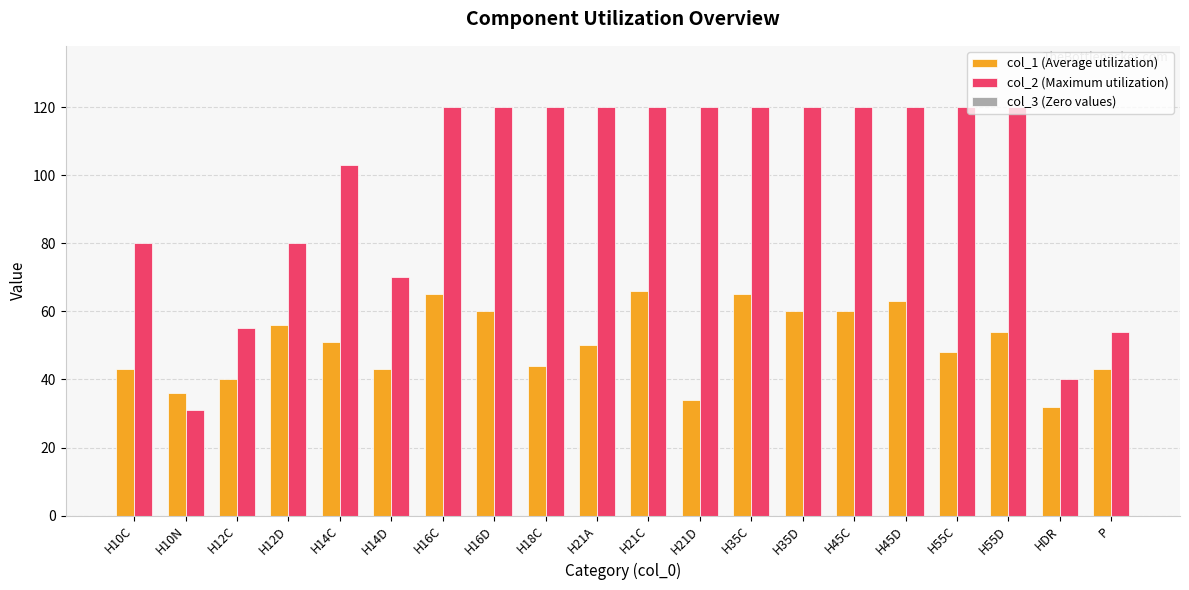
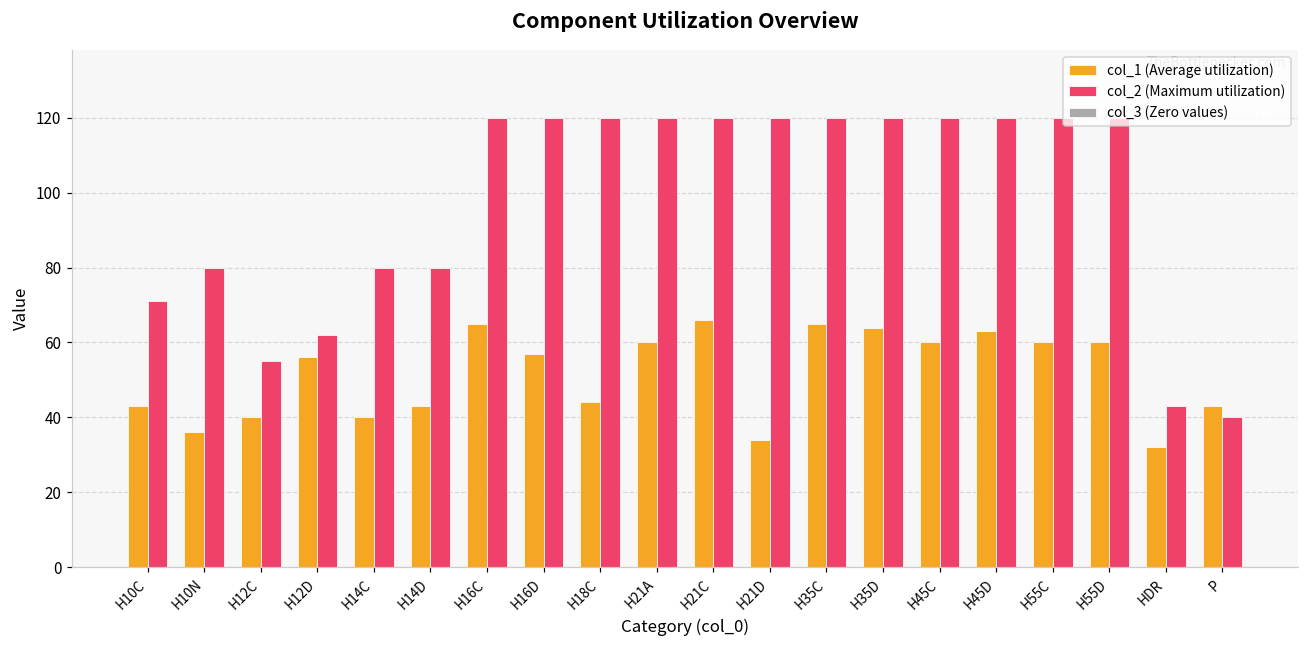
  {
    "col_1 (Average utilization)": {
      "H10C": 43,
      "H10N": 36,
      "H12C": 40,
      "H12D": 56,
-     "H14C": 51,
+     "H14C": 40,
      "H14D": 43,
      "H16C": 65,
-     "H16D": 60,
+     "H16D": 57,
      "H18C": 44,
-     "H21A": 50,
+     "H21A": 60,
      "H21C": 66,
      "H21D": 34,
      "H35C": 65,
-     "H35D": 60,
+     "H35D": 64,
      "H45C": 60,
      "H45D": 63,
-     "H55C": 48,
-     "H55D": 54,
+     "H55C": 60,
+     "H55D": 60,
      "HDR": 32,
      "P": 43
    },
    "col_2 (Maximum utilization)": {
-     "H10C": 80,
-     "H10N": 31,
+     "H10C": 71,
+     "H10N": 80,
      "H12C": 55,
-     "H12D": 80,
-     "H14C": 103,
-     "H14D": 70,
+     "H12D": 62,
+     "H14C": 80,
+     "H14D": 80,
      "H16C": 120,
      "H16D": 120,
      "H18C": 120,
      "H21A": 120,
      "H21C": 120,
      "H21D": 120,
      "H35C": 120,
      "H35D": 120,
      "H45C": 120,
      "H45D": 120,
      "H55C": 120,
-     "HDR": 40,
-     "P": 54
+     "HDR": 43,
+     "P": 40
    },
    "col_3 (Zero values)": {
      "H10C": 0,
      "H10N": 0,
      "H12C": 0,
      "H12D": 0,
      "H14C": 0,
      "H14D": 0,
      "H16C": 0,
      "H16D": 0,
      "H18C": 0,
      "H21A": 0,
      "H21C": 0,
      "H21D": 0,
      "H35C": 0,
      "H35D": 0,
      "H45C": 0,
      "H45D": 0,
      "H55C": 0,
      "H55D": 0,
      "HDR": 0,
      "P": 0
    }
  }
